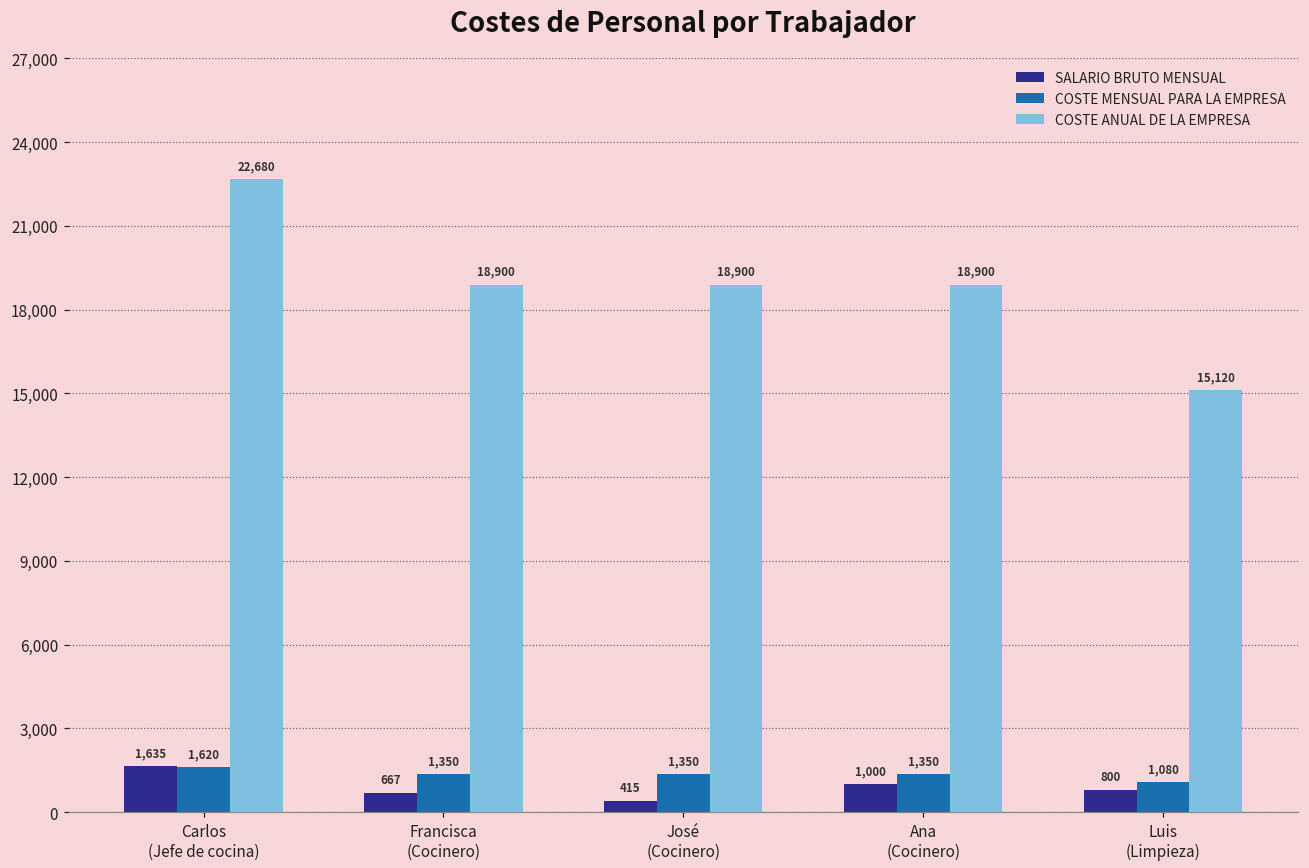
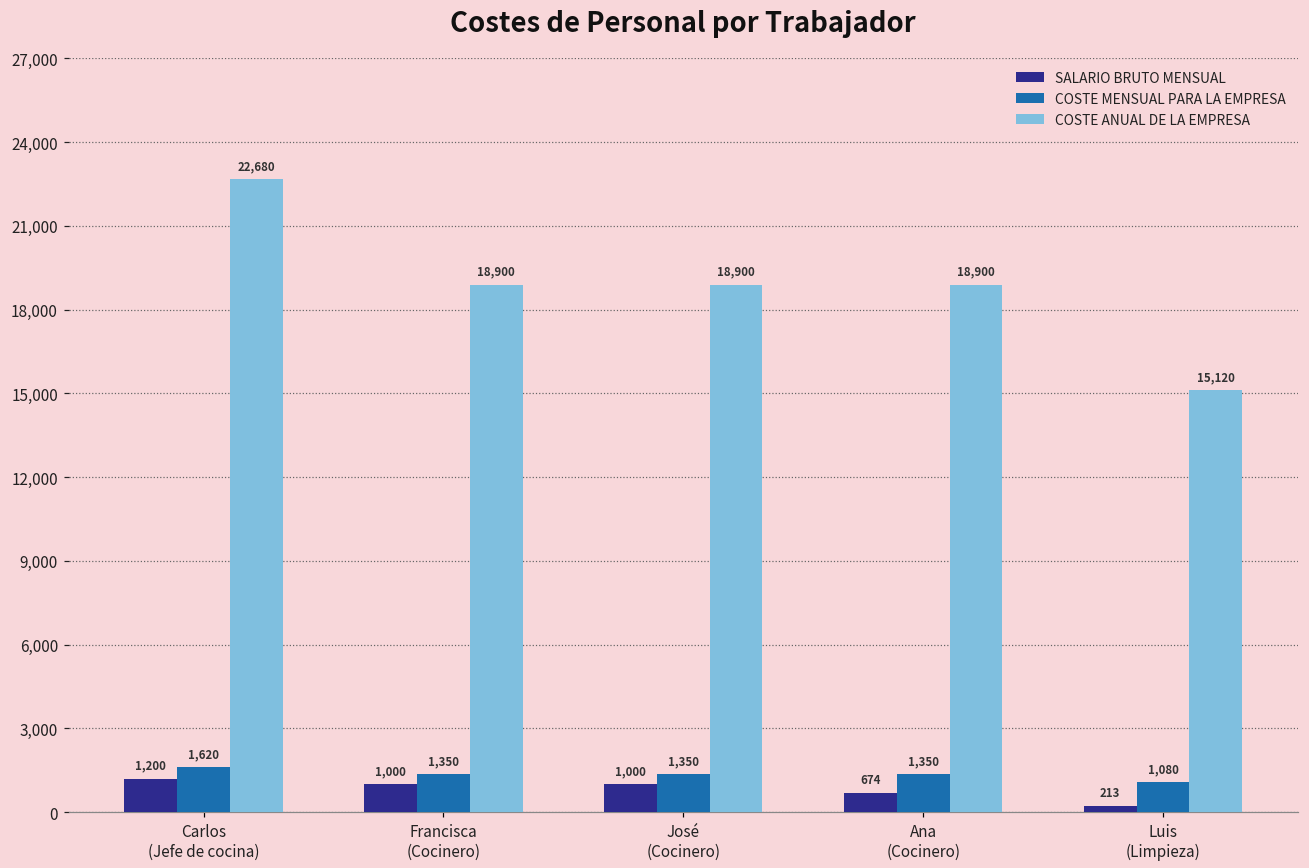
  {
    "SALARIO BRUTO MENSUAL": {
-     "Carlos (Jefe de cocina)": "1,635",
-     "Francisca (Cocinero)": "667",
-     "José (Cocinero)": "415",
-     "Ana (Cocinero)": "1,000",
-     "Luis (Limpieza)": "800"
+     "Carlos (Jefe de cocina)": "1,200",
+     "Francisca (Cocinero)": "1,000",
+     "José (Cocinero)": "1,000",
+     "Ana (Cocinero)": "674",
+     "Luis (Limpieza)": "213"
    },
    "COSTE MENSUAL PARA LA EMPRESA": {
      "Carlos (Jefe de cocina)": "1,620",
      "Francisca (Cocinero)": "1,350",
      "José (Cocinero)": "1,350",
      "Ana (Cocinero)": "1,350",
      "Luis (Limpieza)": "1,080"
    },
    "COSTE ANUAL DE LA EMPRESA": {
      "Carlos (Jefe de cocina)": "22,680",
      "Francisca (Cocinero)": "18,900",
      "José (Cocinero)": "18,900",
      "Ana (Cocinero)": "18,900",
      "Luis (Limpieza)": "15,120"
    }
  }
